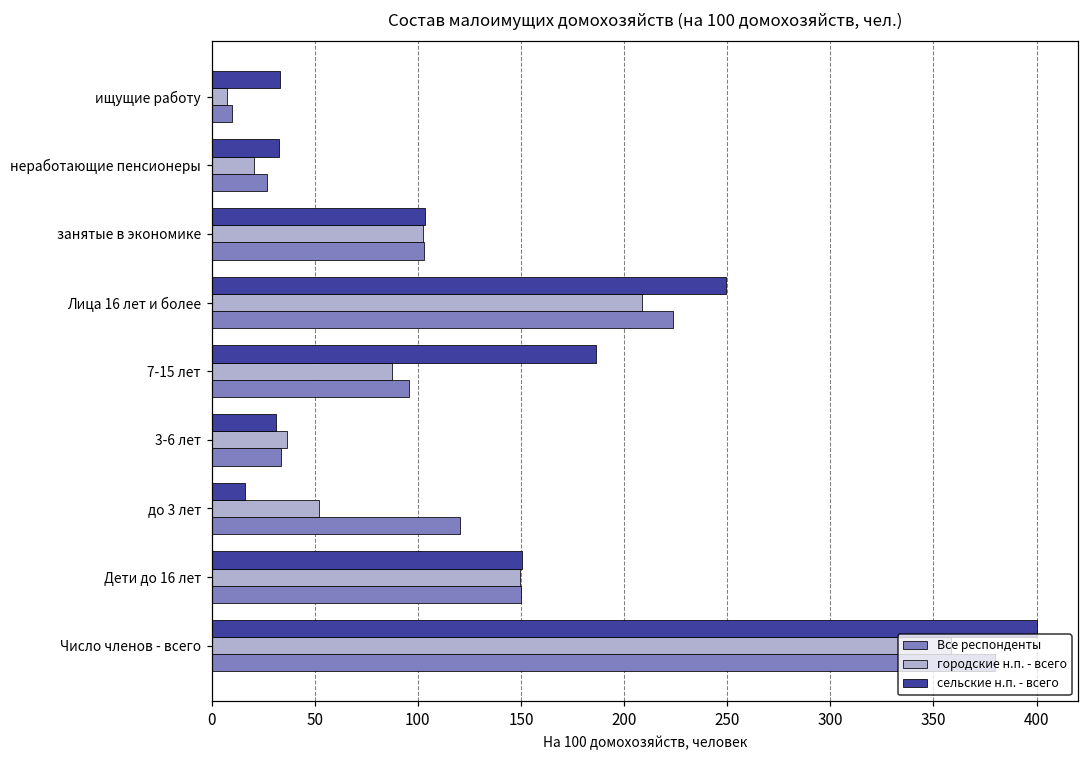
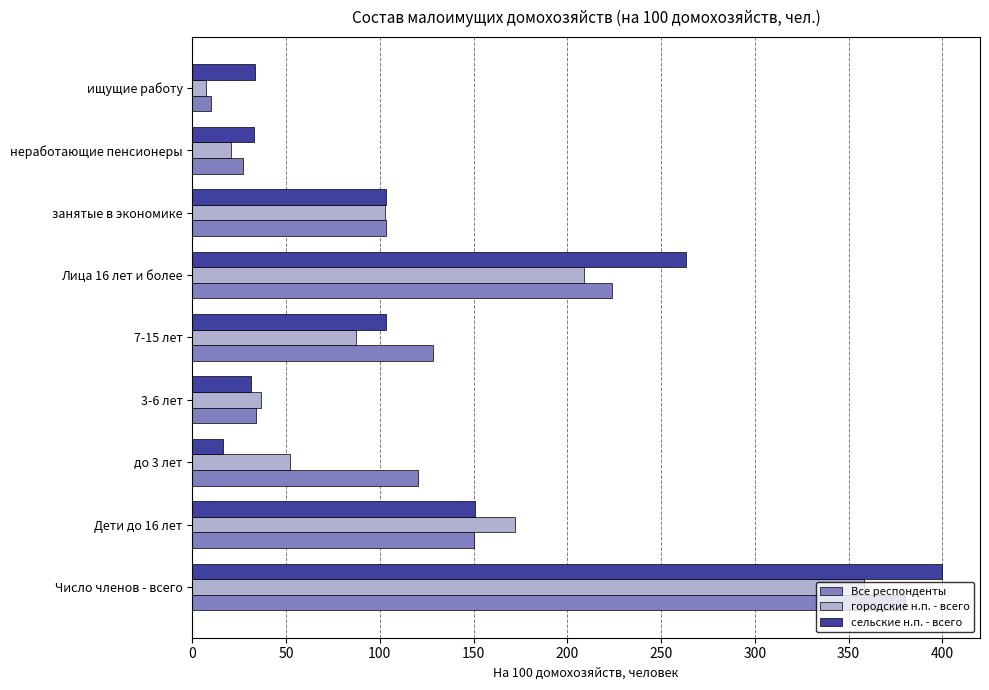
  {
    "Все респонденты": {
      "ищущие работу": 10,
      "неработающие пенсионеры": 27,
      "занятые в экономике": 103,
      "Лица 16 лет и более": 224,
-     "7-15 лет": 96,
+     "7-15 лет": 129,
      "3-6 лет": 34,
      "до 3 лет": 121,
      "Дети до 16 лет": 150
    },
    "городские н.п. - всего": {
      "ищущие работу": 7,
      "неработающие пенсионеры": 21,
      "занятые в экономике": 103,
      "Лица 16 лет и более": 209,
      "7-15 лет": 87,
      "3-6 лет": 37,
      "до 3 лет": 52,
-     "Дети до 16 лет": 150
+     "Дети до 16 лет": 172
    },
    "сельские н.п. - всего": {
      "ищущие работу": 33,
      "неработающие пенсионеры": 33,
      "занятые в экономике": 103,
-     "Лица 16 лет и более": 249,
-     "7-15 лет": 186,
+     "Лица 16 лет и более": 263,
+     "7-15 лет": 103,
      "3-6 лет": 31,
      "до 3 лет": 16,
      "Дети до 16 лет": 151,
      "Число членов - всего": 400
    }
  }
